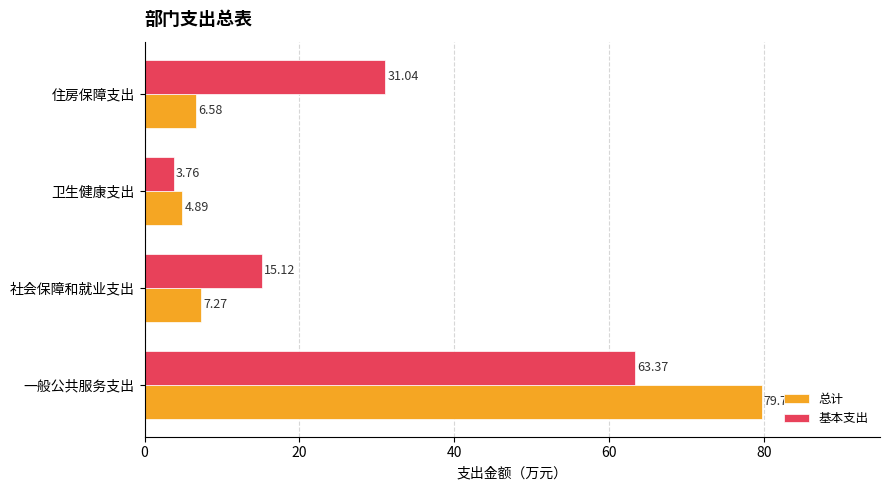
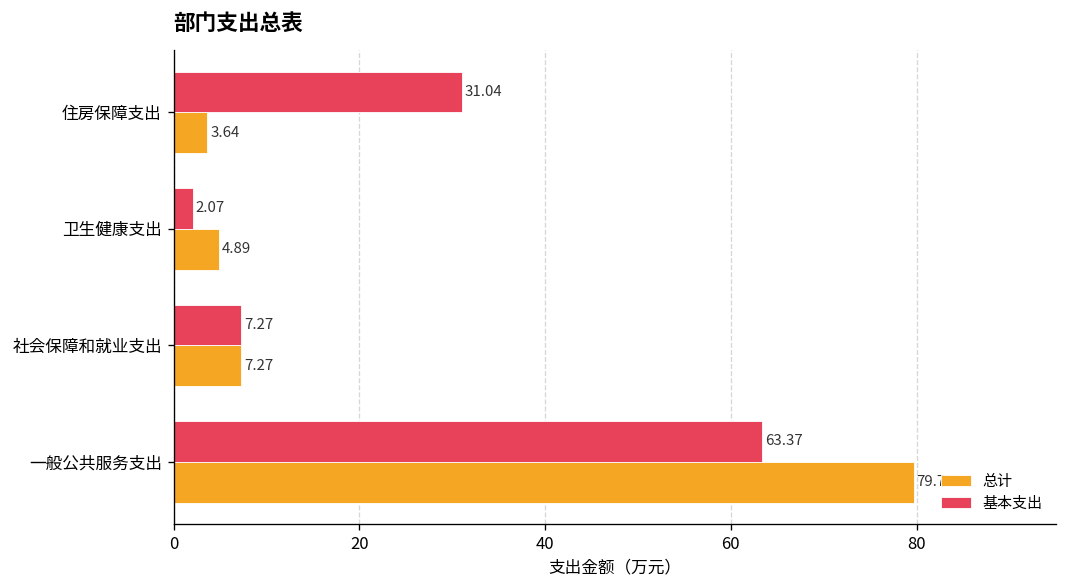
  {
    "总计": {
-     "住房保障支出": 6.58,
+     "住房保障支出": 3.64,
      "卫生健康支出": 4.89,
      "社会保障和就业支出": 7.27,
      "一般公共服务支出": 79.7
    },
    "基本支出": {
      "住房保障支出": 31.04,
-     "卫生健康支出": 3.76,
-     "社会保障和就业支出": 15.12,
+     "卫生健康支出": 2.07,
+     "社会保障和就业支出": 7.27,
      "一般公共服务支出": 63.37
    }
  }
